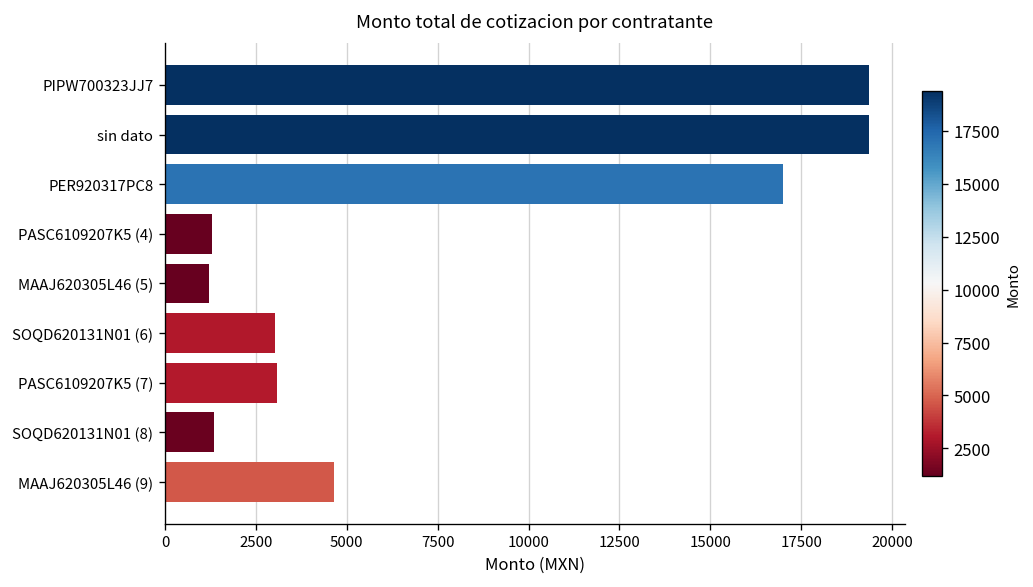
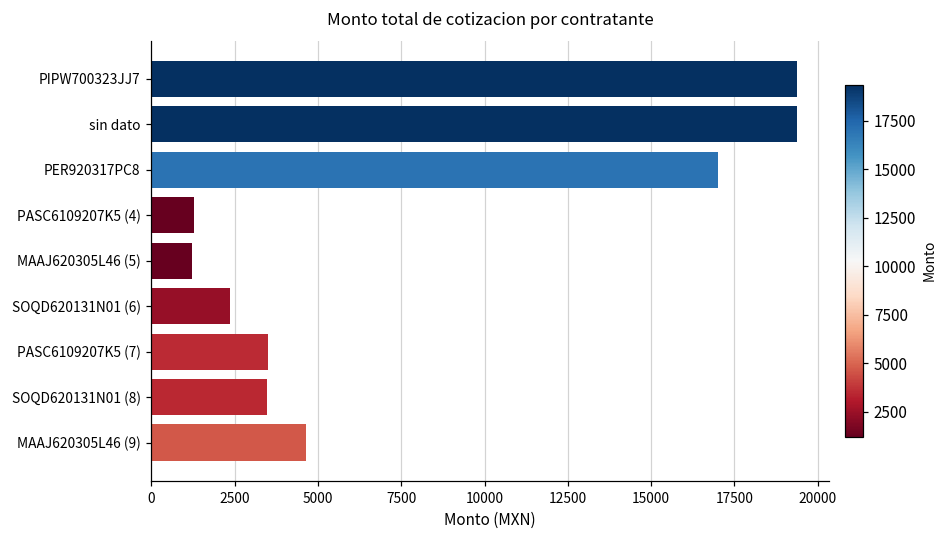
  {
    "PIPW700323JJ7": 19400,
    "sin dato": 19400,
    "PER920317PC8": 17000,
    "PASC6109207K5 (4)": 1300,
    "MAAJ620305L46 (5)": 1200,
-   "SOQD620131N01 (6)": 3000,
-   "PASC6109207K5 (7)": 3100,
-   "SOQD620131N01 (8)": 1300,
+   "SOQD620131N01 (6)": 2400,
+   "PASC6109207K5 (7)": 3500,
+   "SOQD620131N01 (8)": 3500,
    "MAAJ620305L46 (9)": 4700
  }
